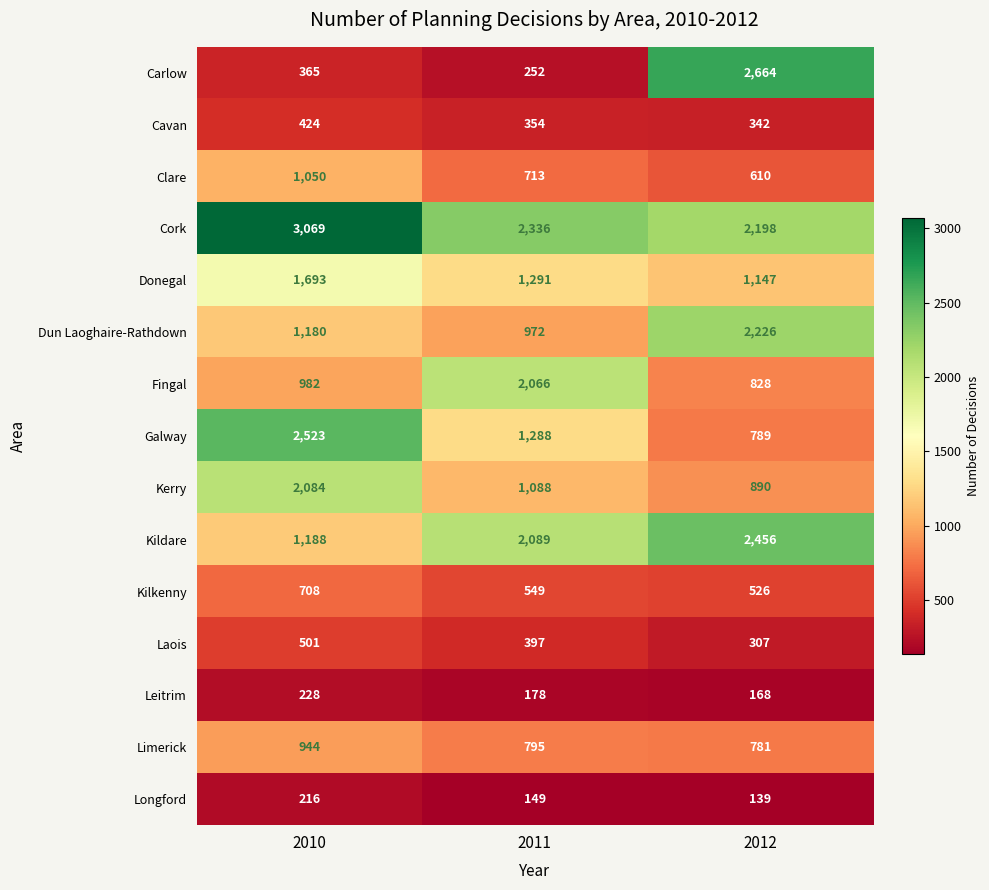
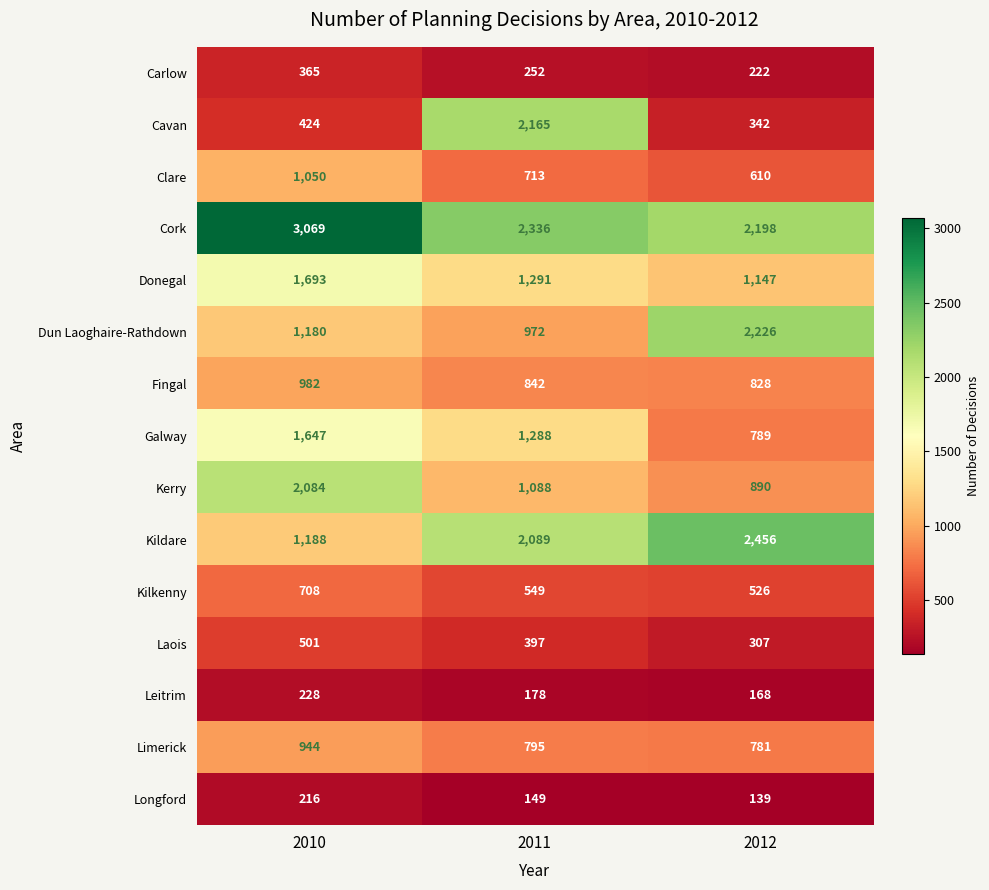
  {
    "Carlow": {
      "2010": "365",
      "2011": "252",
-     "2012": "2,664"
+     "2012": "222"
    },
    "Cavan": {
      "2010": "424",
-     "2011": "354",
+     "2011": "2,165",
      "2012": "342"
    },
    "Clare": {
      "2010": "1,050",
      "2011": "713",
      "2012": "610"
    },
    "Cork": {
      "2010": "3,069",
      "2011": "2,336",
      "2012": "2,198"
    },
    "Donegal": {
      "2010": "1,693",
      "2011": "1,291",
      "2012": "1,147"
    },
    "Dun Laoghaire-Rathdown": {
      "2010": "1,180",
      "2011": "972",
      "2012": "2,226"
    },
    "Fingal": {
      "2010": "982",
-     "2011": "2,066",
+     "2011": "842",
      "2012": "828"
    },
    "Galway": {
-     "2010": "2,523",
+     "2010": "1,647",
      "2011": "1,288",
      "2012": "789"
    },
    "Kerry": {
      "2010": "2,084",
      "2011": "1,088",
      "2012": "890"
    },
    "Kildare": {
      "2010": "1,188",
      "2011": "2,089",
      "2012": "2,456"
    },
    "Kilkenny": {
      "2010": "708",
      "2011": "549",
      "2012": "526"
    },
    "Laois": {
      "2010": "501",
      "2011": "397",
      "2012": "307"
    },
    "Leitrim": {
      "2010": "228",
      "2011": "178",
      "2012": "168"
    },
    "Limerick": {
      "2010": "944",
      "2011": "795",
      "2012": "781"
    },
    "Longford": {
      "2010": "216",
      "2011": "149",
      "2012": "139"
    }
  }
